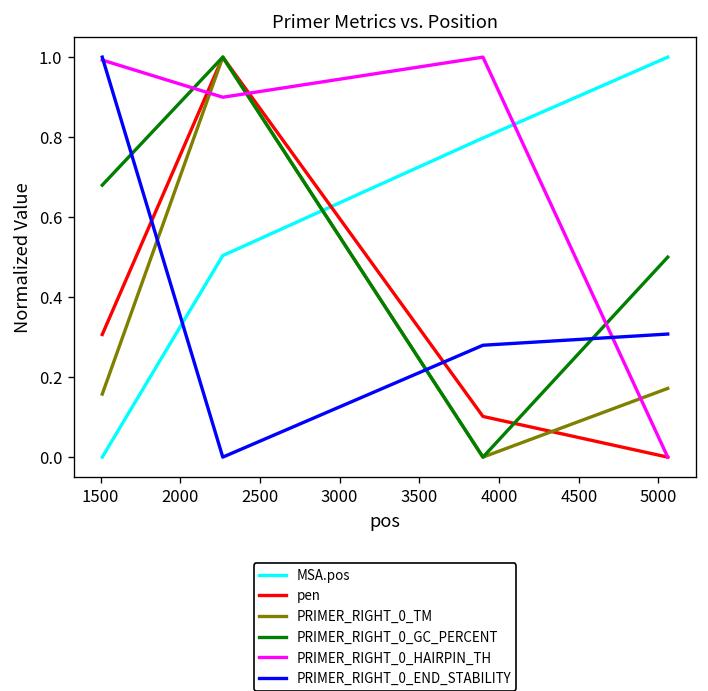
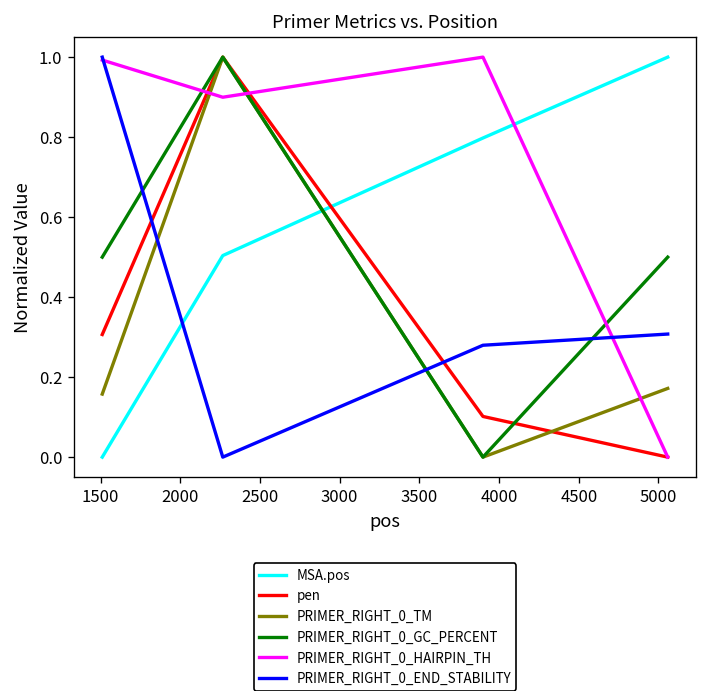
  {
    "MSA.pos": {
      "1500": 0.00
    },
    "pen": {
      "1500": 0.31
    },
    "PRIMER_RIGHT_0_TM": {
      "1500": 0.16
    },
    "PRIMER_RIGHT_0_GC_PERCENT": {
-     "1500": 0.68
+     "1500": 0.50
    }
  }
